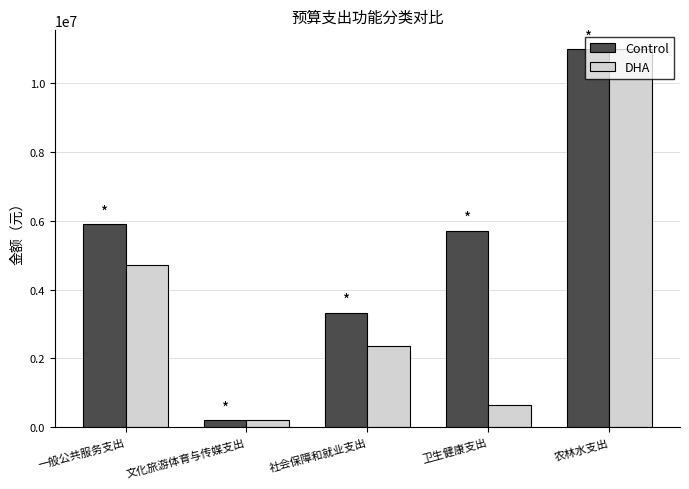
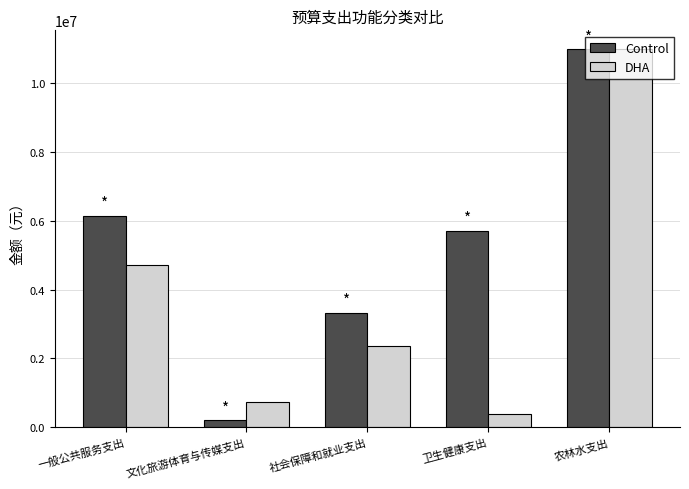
  {
    "Control": {
-     "一般公共服务支出": 5900000,
+     "一般公共服务支出": 6100000,
      "文化旅游体育与传媒支出": 200000,
      "社会保障和就业支出": 3300000,
      "卫生健康支出": 5700000
    },
    "DHA": {
      "一般公共服务支出": 4700000,
-     "文化旅游体育与传媒支出": 200000,
+     "文化旅游体育与传媒支出": 700000,
      "社会保障和就业支出": 2400000,
-     "卫生健康支出": 600000
+     "卫生健康支出": 400000
    }
  }
